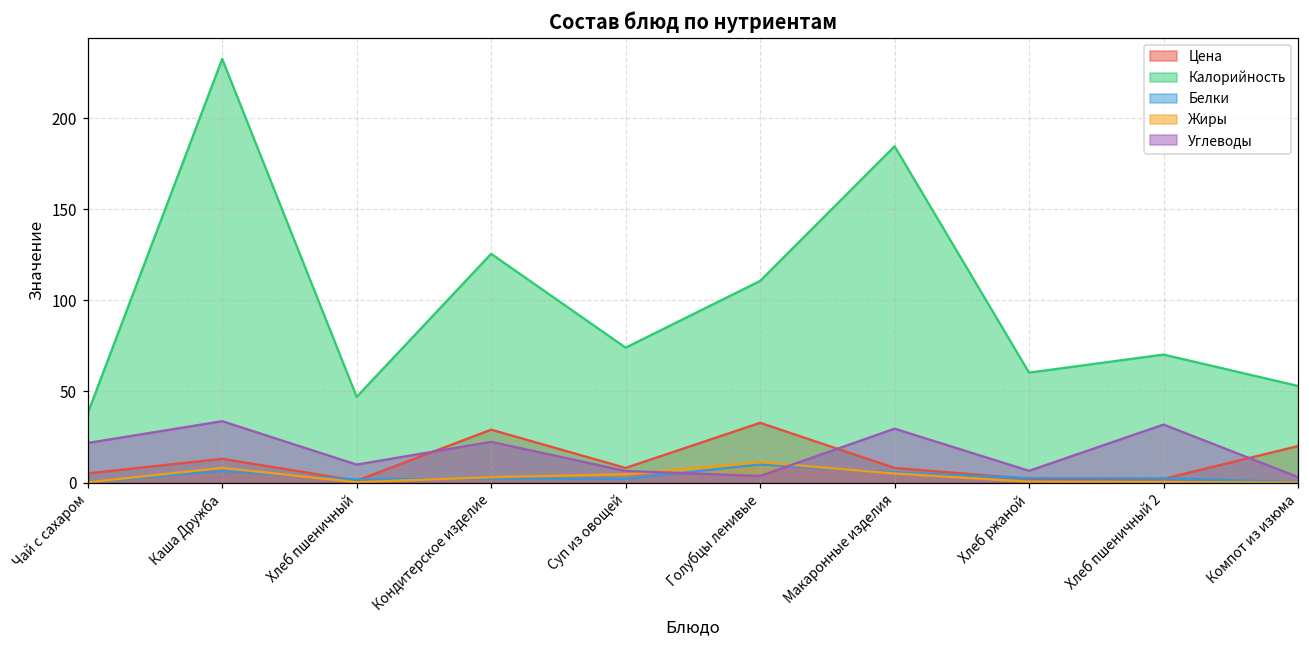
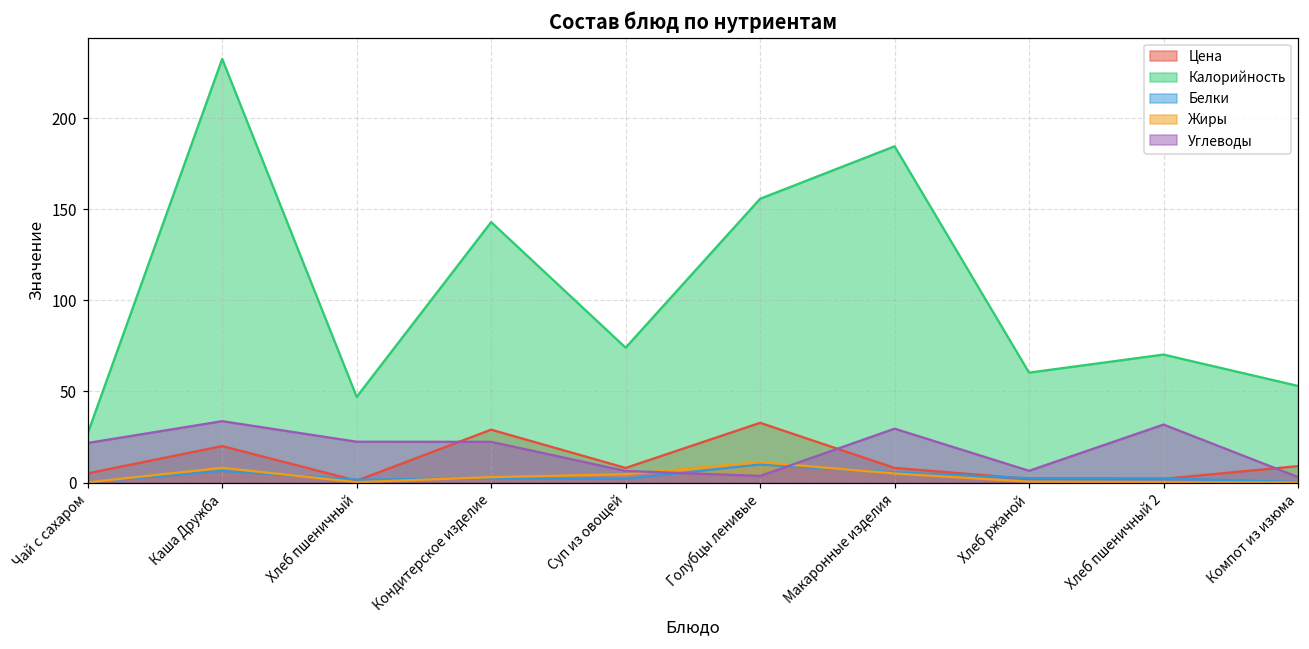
  {
    "Цена": {
      "Чай с сахаром": 5,
-     "Каша Дружба": 13,
+     "Каша Дружба": 20,
      "Кондитерское изделие": 29,
      "Суп из овощей": 8,
      "Голубцы ленивые": 33,
      "Макаронные изделия": 8,
-     "Компот из изюма": 20
+     "Компот из изюма": 9
    },
    "Калорийность": {
-     "Чай с сахаром": 38,
+     "Чай с сахаром": 27,
      "Каша Дружба": 232,
      "Хлеб пшеничный": 47,
-     "Кондитерское изделие": 126,
+     "Кондитерское изделие": 143,
      "Суп из овощей": 74,
-     "Голубцы ленивые": 111,
+     "Голубцы ленивые": 156,
      "Макаронные изделия": 185,
      "Хлеб ржаной": 60,
      "Хлеб пшеничный 2": 70,
      "Компот из изюма": 53
    },
    "Белки": {
      "Каша Дружба": 6,
      "Суп из овощей": 2
    },
    "Жиры": {
      "Каша Дружба": 8,
      "Суп из овощей": 5,
      "Хлеб ржаной": 0,
      "Хлеб пшеничный 2": 0
    },
    "Углеводы": {
      "Чай с сахаром": 22,
      "Каша Дружба": 34,
-     "Хлеб пшеничный": 10,
+     "Хлеб пшеничный": 22,
      "Кондитерское изделие": 22,
      "Суп из овощей": 6,
      "Голубцы ленивые": 4,
      "Макаронные изделия": 30,
      "Хлеб ржаной": 6,
      "Хлеб пшеничный 2": 32,
      "Компот из изюма": 3
    }
  }
